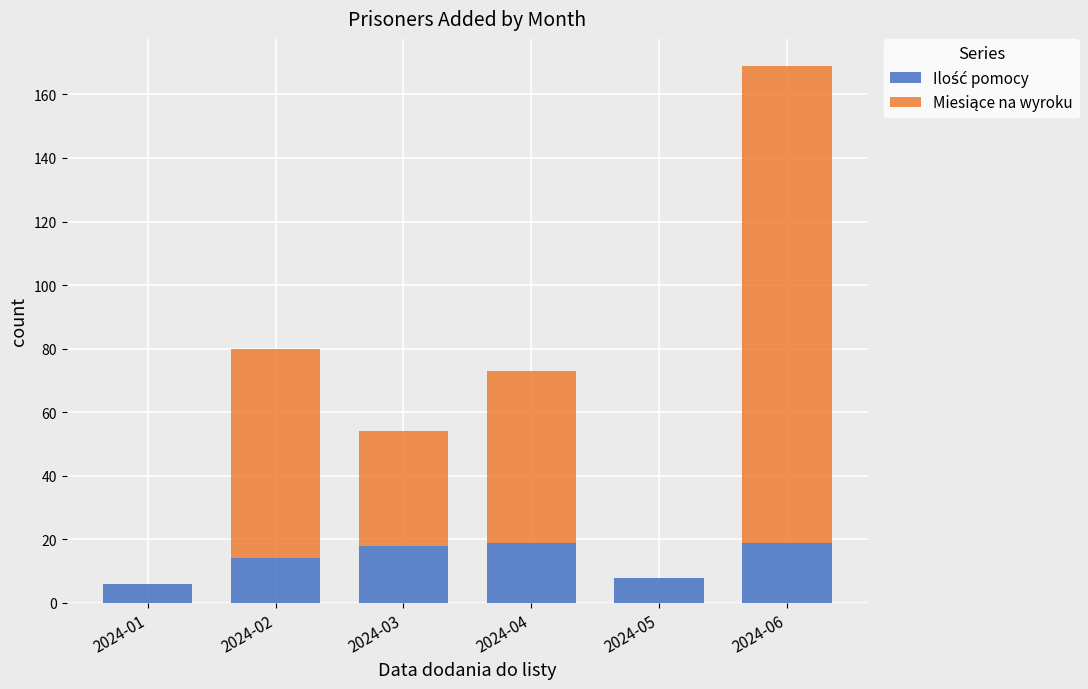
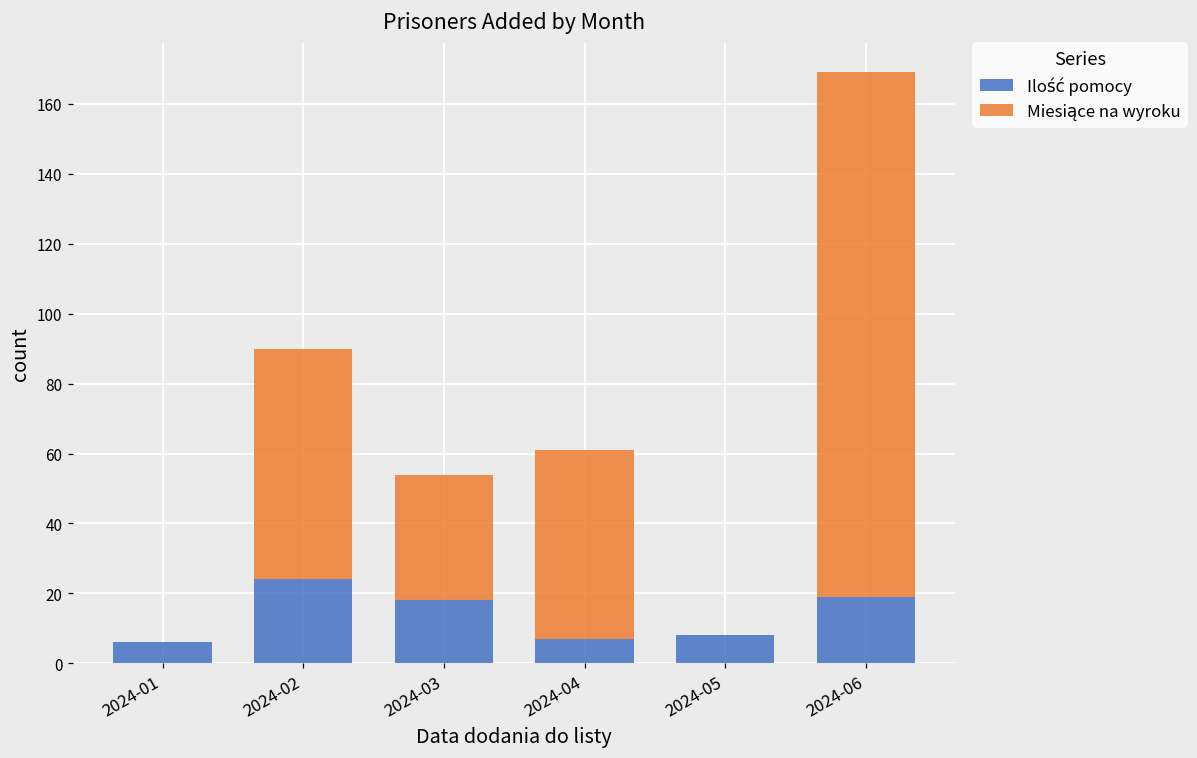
  {
    "Ilość pomocy": {
      "2024-01": 6,
-     "2024-02": 14,
+     "2024-02": 24,
      "2024-03": 18,
-     "2024-04": 19,
+     "2024-04": 7,
      "2024-05": 8,
      "2024-06": 19
    },
    "Miesiące na wyroku": {
      "2024-01": 0,
      "2024-02": 66,
      "2024-03": 36,
      "2024-04": 54,
      "2024-05": 0,
      "2024-06": 150
    }
  }
